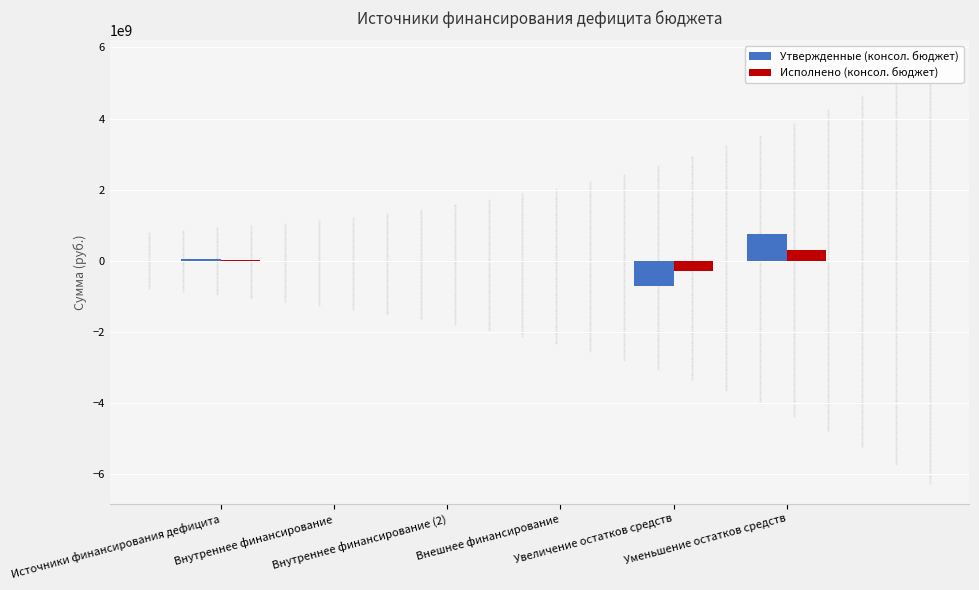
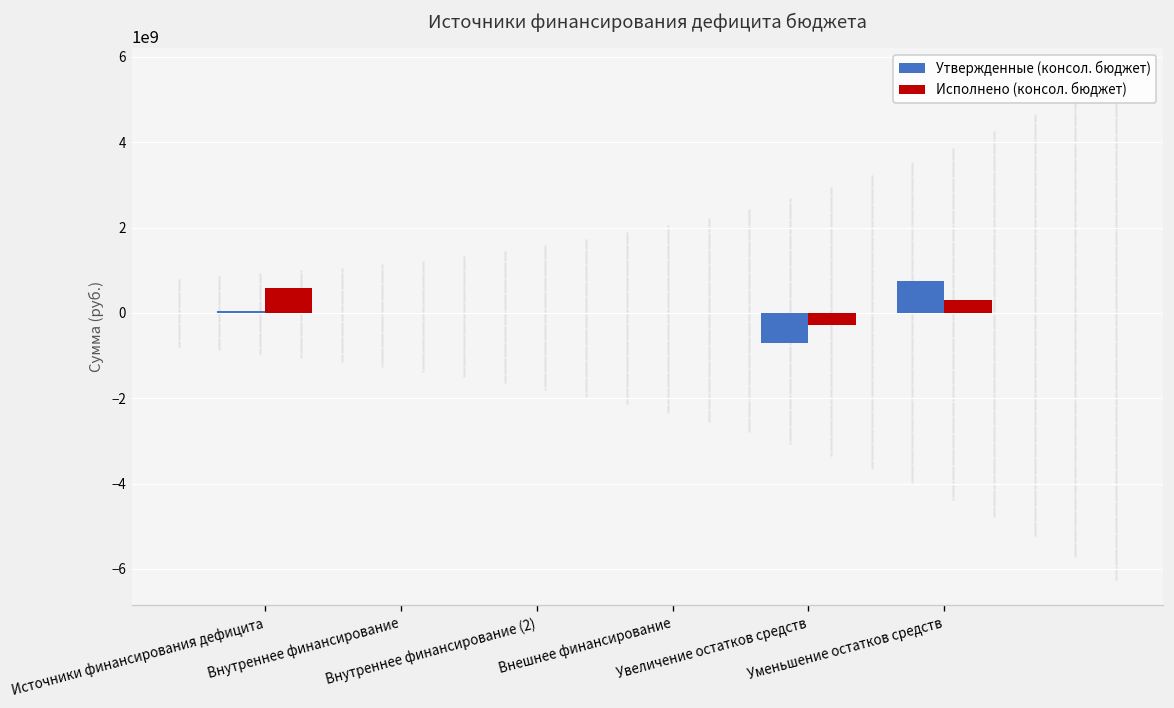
  {
    "Утвержденные (консол. бюджет)": {
      "Внутреннее финансирование": 0,
      "Внутреннее финансирование (2)": 0,
      "Внешнее финансирование": 0,
      "Увеличение остатков средств": -700000000,
      "Уменьшение остатков средств": 700000000
    },
    "Исполнено (консол. бюджет)": {
-     "Источники финансирования дефицита": 0,
+     "Источники финансирования дефицита": 600000000,
      "Внутреннее финансирование": 0,
      "Внутреннее финансирование (2)": 0,
      "Внешнее финансирование": 0,
      "Увеличение остатков средств": -300000000,
      "Уменьшение остатков средств": 300000000
    }
  }
